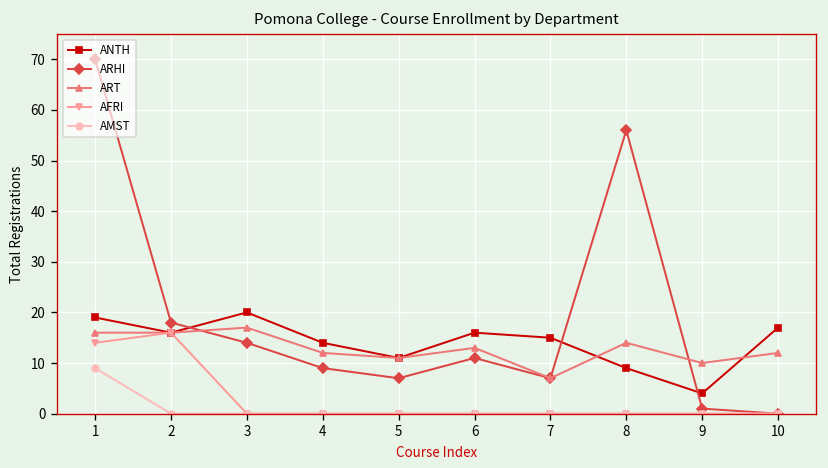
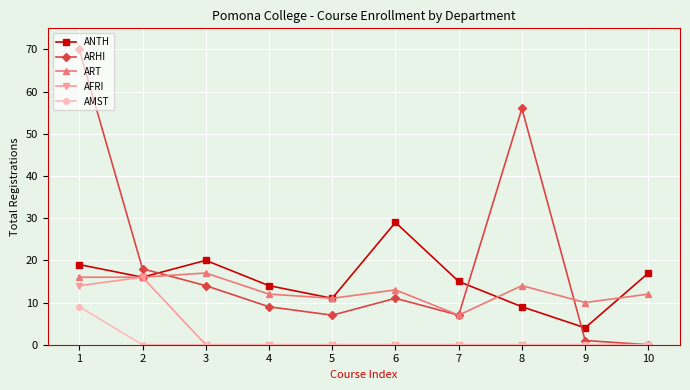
  {
    "ANTH": {
      "1": 19,
      "3": 20,
      "4": 14,
-     "6": 16,
+     "6": 29,
      "7": 15,
      "8": 9,
      "9": 4,
      "10": 17
    },
    "ARHI": {
      "2": 18,
      "3": 14,
      "4": 9,
      "5": 7,
      "6": 11,
      "8": 56,
      "9": 1
    }
  }
